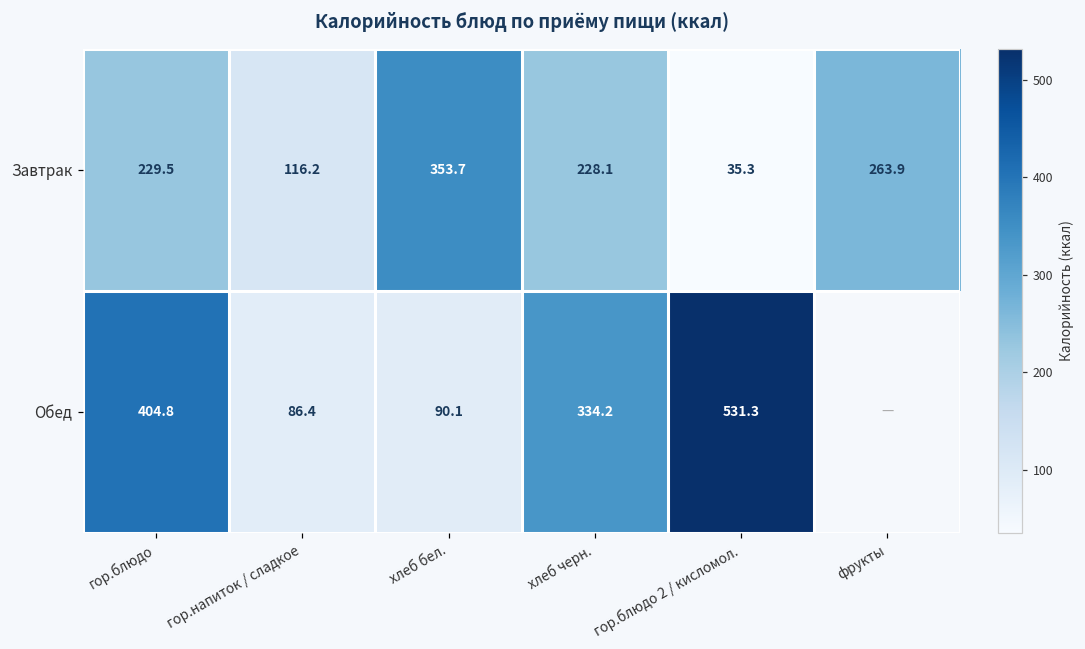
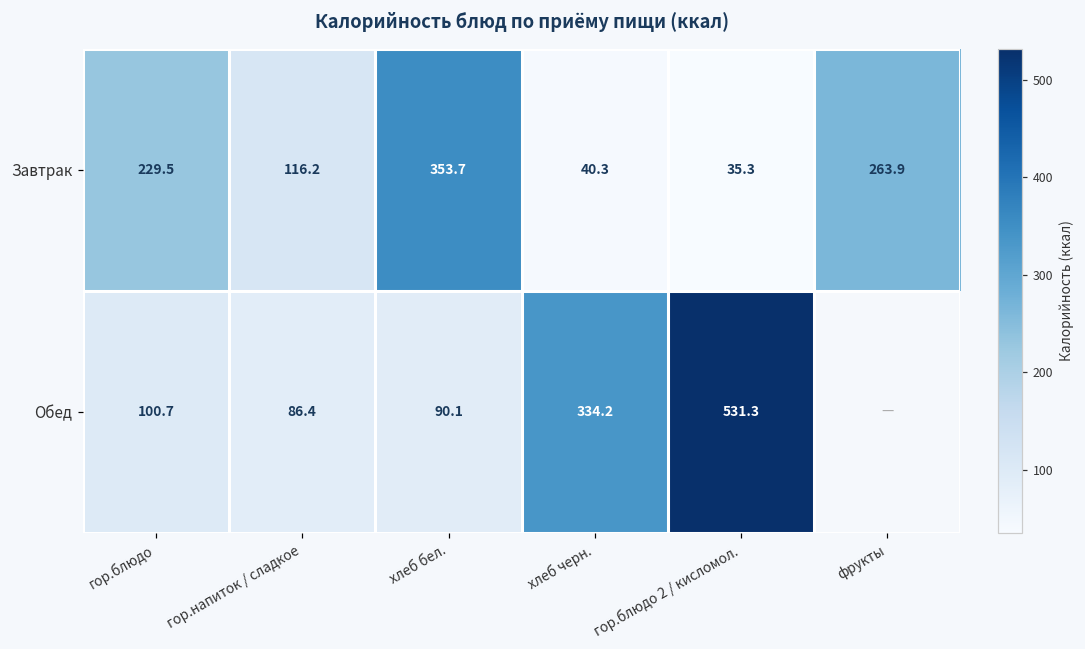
  {
    "Завтрак": {
      "гор.блюдо": 229.5,
      "гор.напиток / сладкое": 116.2,
      "хлеб бел.": 353.7,
-     "хлеб черн.": 228.1,
+     "хлеб черн.": 40.3,
      "гор.блюдо 2 / кисломол.": 35.3,
      "фрукты": 263.9
    },
    "Обед": {
-     "гор.блюдо": 404.8,
+     "гор.блюдо": 100.7,
      "гор.напиток / сладкое": 86.4,
      "хлеб бел.": 90.1,
      "хлеб черн.": 334.2,
      "гор.блюдо 2 / кисломол.": 531.3
    }
  }
